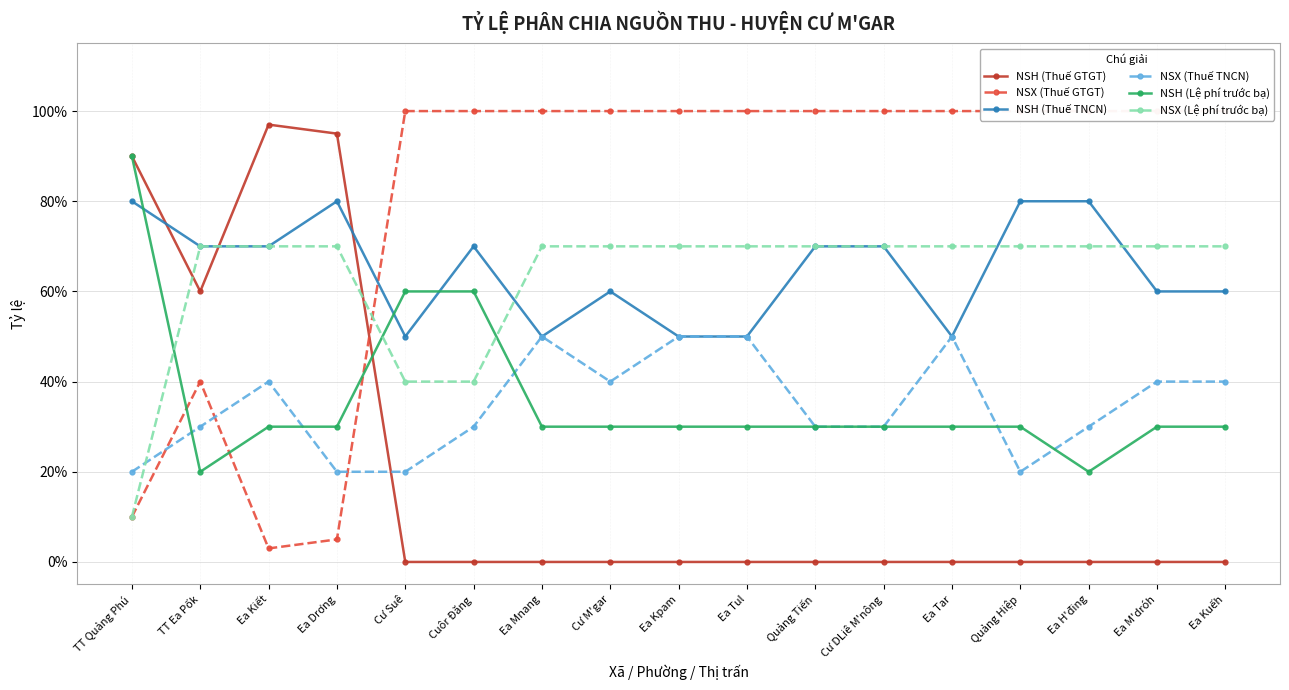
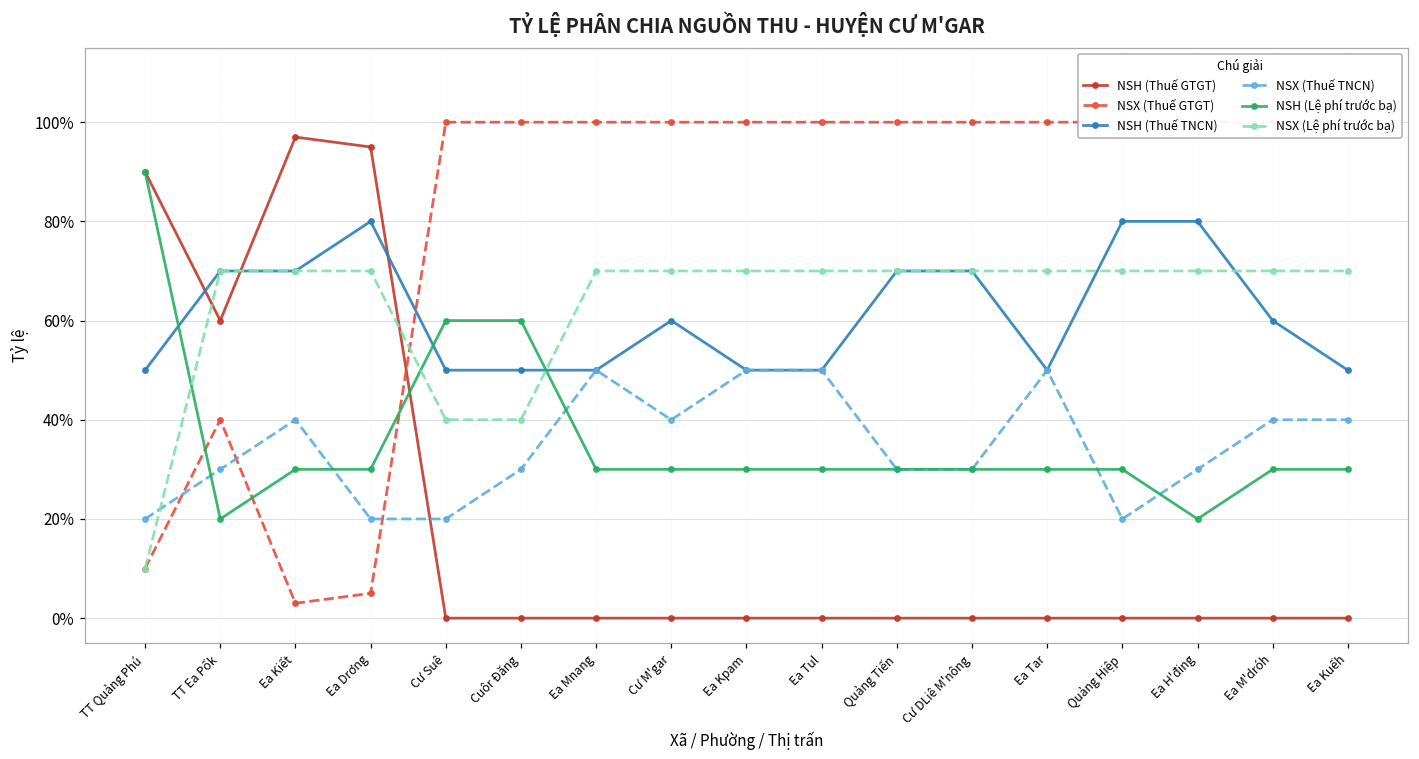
  {
    "NSH (Thuế TNCN)": {
-     "TT Quảng Phú": "80%",
+     "TT Quảng Phú": "50%",
      "Ea Drơng": "80%",
      "Cư Suê": "50%",
-     "Cuôr Đăng": "70%",
+     "Cuôr Đăng": "50%",
      "Cư M'gar": "60%",
      "Quảng Hiệp": "80%",
      "Ea H'đing": "80%",
      "Ea M'dróh": "60%",
-     "Ea Kuếh": "60%"
+     "Ea Kuếh": "50%"
    },
    "NSX (Thuế TNCN)": {
      "TT Quảng Phú": "20%",
      "TT Ea Pốk": "30%",
      "Ea Kiết": "40%",
      "Ea Drơng": "20%",
      "Cư Suê": "20%",
      "Cuôr Đăng": "30%",
      "Cư M'gar": "40%",
      "Quảng Hiệp": "20%",
      "Ea H'đing": "30%",
      "Ea M'dróh": "40%",
      "Ea Kuếh": "40%"
    },
    "NSH (Lệ phí trước bạ)": {
      "TT Ea Pốk": "20%",
      "Ea Kiết": "30%",
      "Ea Drơng": "30%",
      "Cư Suê": "60%",
      "Cuôr Đăng": "60%",
      "Ea Mnang": "30%",
      "Cư M'gar": "30%",
      "Ea Kpam": "30%",
      "Ea Tul": "30%",
      "Ea Tar": "30%",
      "Quảng Hiệp": "30%",
      "Ea H'đing": "20%",
      "Ea M'dróh": "30%",
      "Ea Kuếh": "30%"
    },
    "NSX (Lệ phí trước bạ)": {
      "Ea Drơng": "70%",
      "Cư Suê": "40%",
      "Cuôr Đăng": "40%",
      "Ea Mnang": "70%",
      "Cư M'gar": "70%",
      "Ea Kpam": "70%",
      "Ea Tul": "70%",
      "Ea Tar": "70%",
      "Quảng Hiệp": "70%",
      "Ea H'đing": "70%",
      "Ea M'dróh": "70%",
      "Ea Kuếh": "70%"
    }
  }
